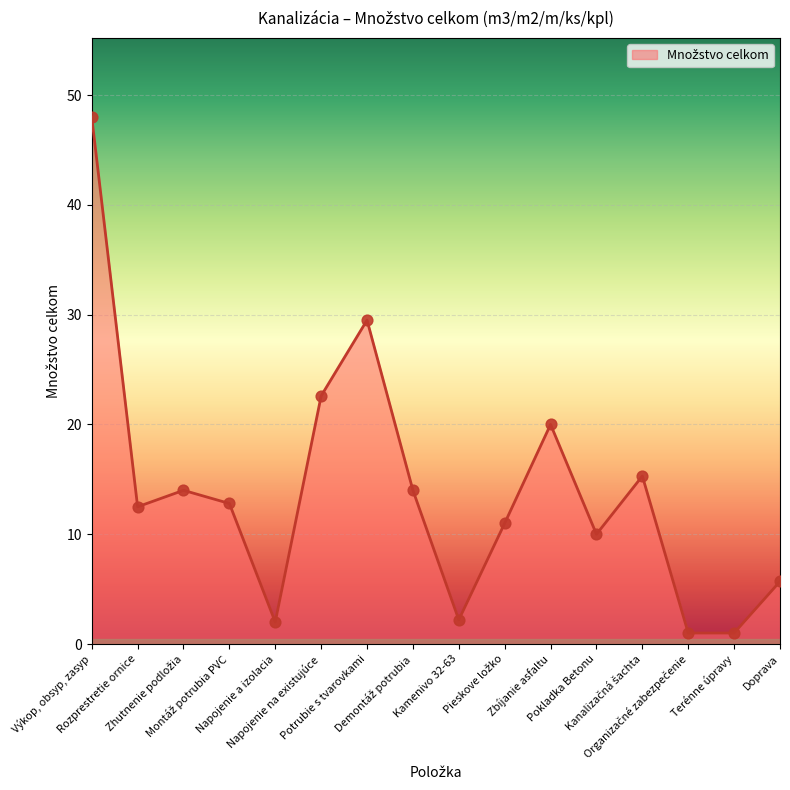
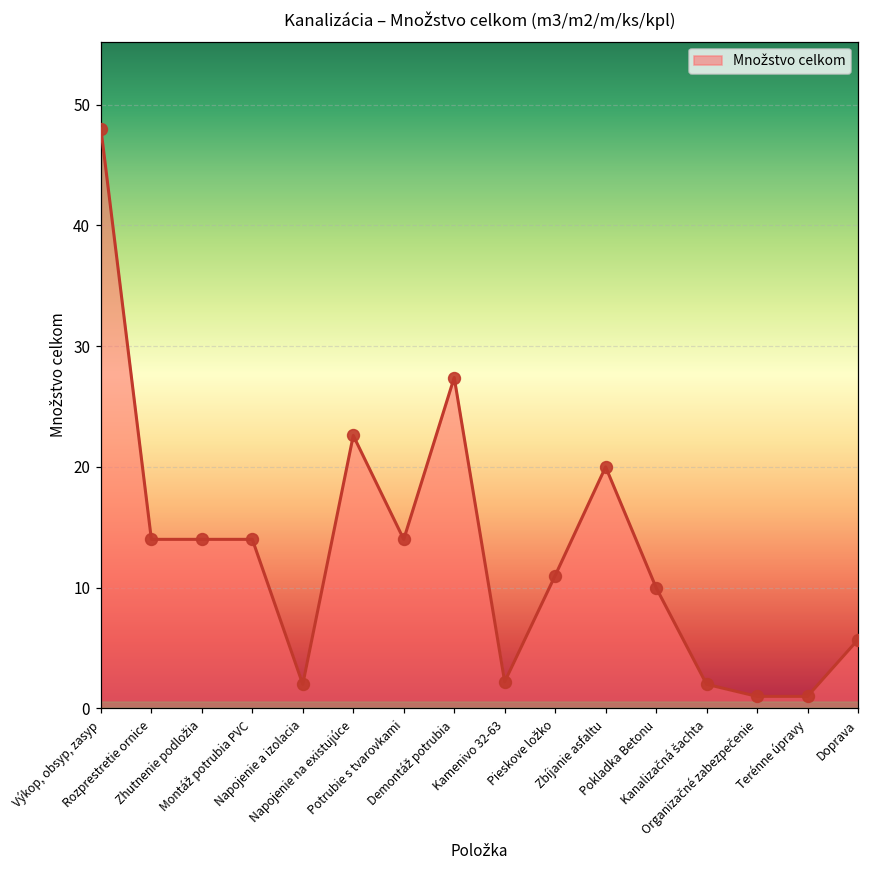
  {
    "Výkop, obsyp, zasyp": 48.0,
-   "Rozprestretie ornice": 12.5,
+   "Rozprestretie ornice": 14.0,
    "Zhutnenie podložia": 14.0,
-   "Montáž potrubia PVC": 12.8,
+   "Montáž potrubia PVC": 14.0,
    "Napojenie a izolacia": 2.0,
    "Napojenie na existujúce": 22.6,
-   "Potrubie s tvarovkami": 29.5,
-   "Demontáž potrubia": 14.0,
+   "Potrubie s tvarovkami": 14.0,
+   "Demontáž potrubia": 27.4,
    "Kamenivo 32-63": 2.2,
    "Pieskove ložko": 11.0,
    "Zbíjanie asfaltu": 20.0,
    "Pokladka Betonu": 10.0,
-   "Kanalizačná šachta": 15.3,
+   "Kanalizačná šachta": 2.0,
    "Organizačné zabezpečenie": 1.0,
    "Terénne úpravy": 1.0,
    "Doprava": 5.7
  }
